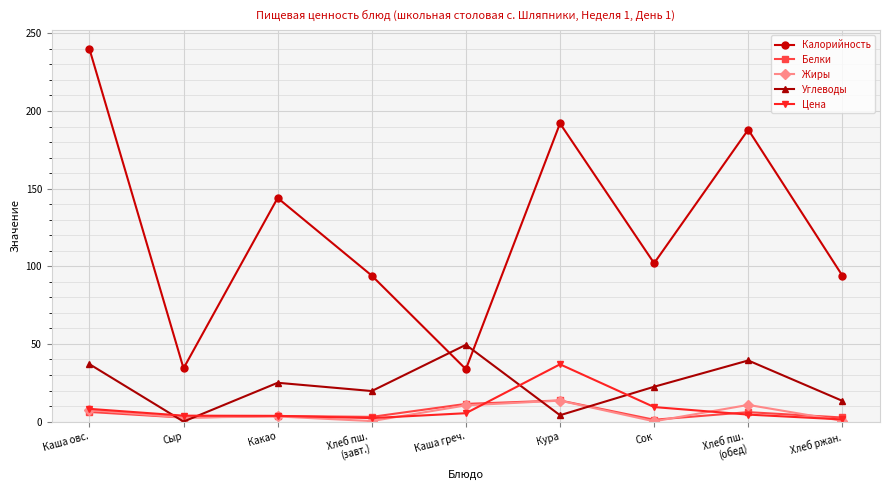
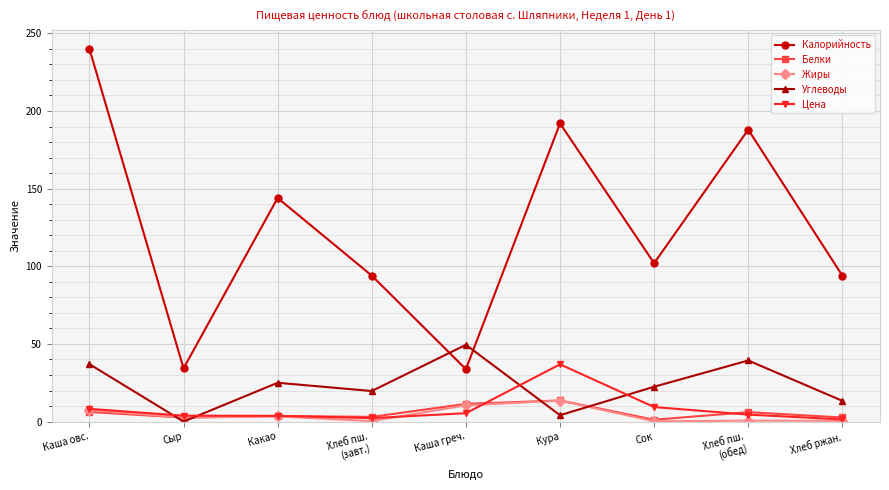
  {
    "Жиры": {
      "Хлеб пш. (завт.)": 0,
-     "Хлеб пш. (обед)": 11
+     "Хлеб пш. (обед)": 1
    }
  }
